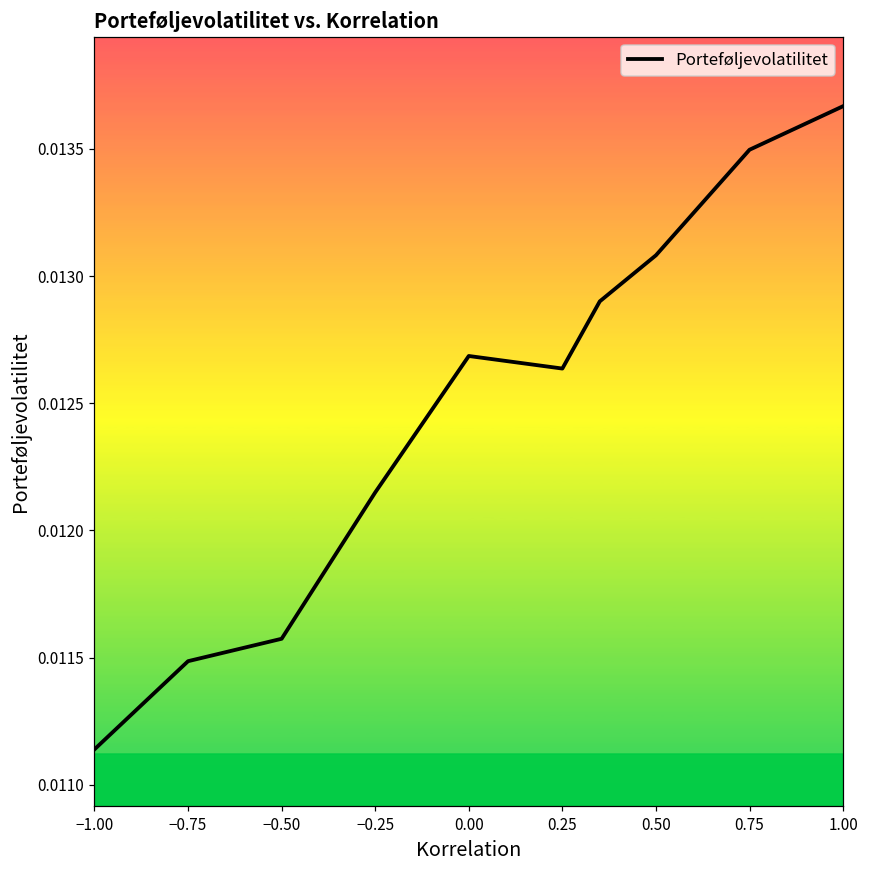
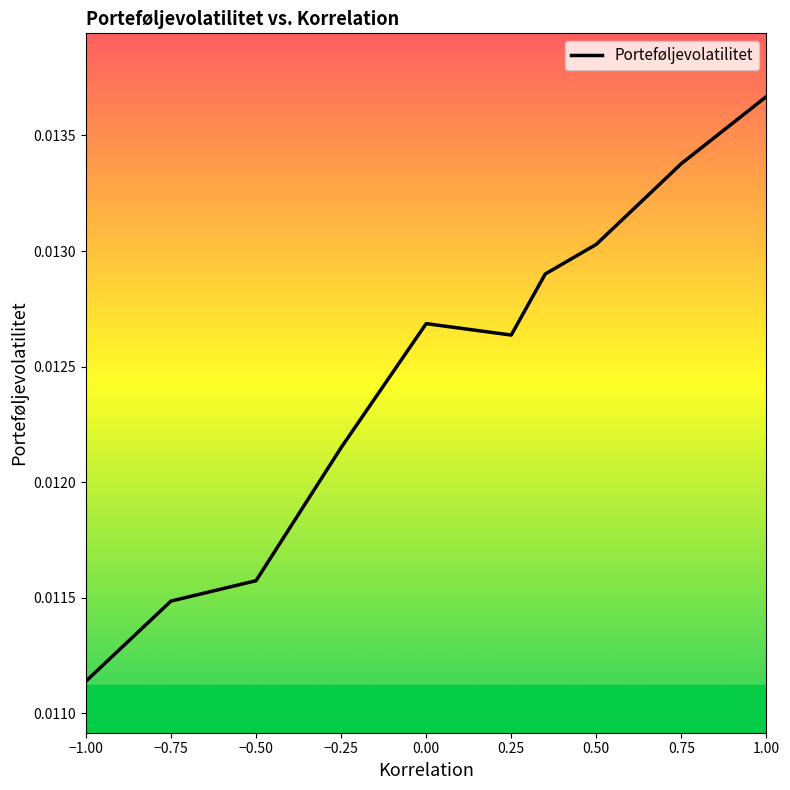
  {
    "−1.00": 0.01114,
    "−0.75": 0.01149,
    "−0.50": 0.01157,
    "−0.25": 0.01215,
    "0.00": 0.01269,
    "0.25": 0.01264,
-   "0.50": 0.01308,
-   "0.75": 0.01350,
+   "0.50": 0.01303,
+   "0.75": 0.01338,
    "1.00": 0.01367
  }
